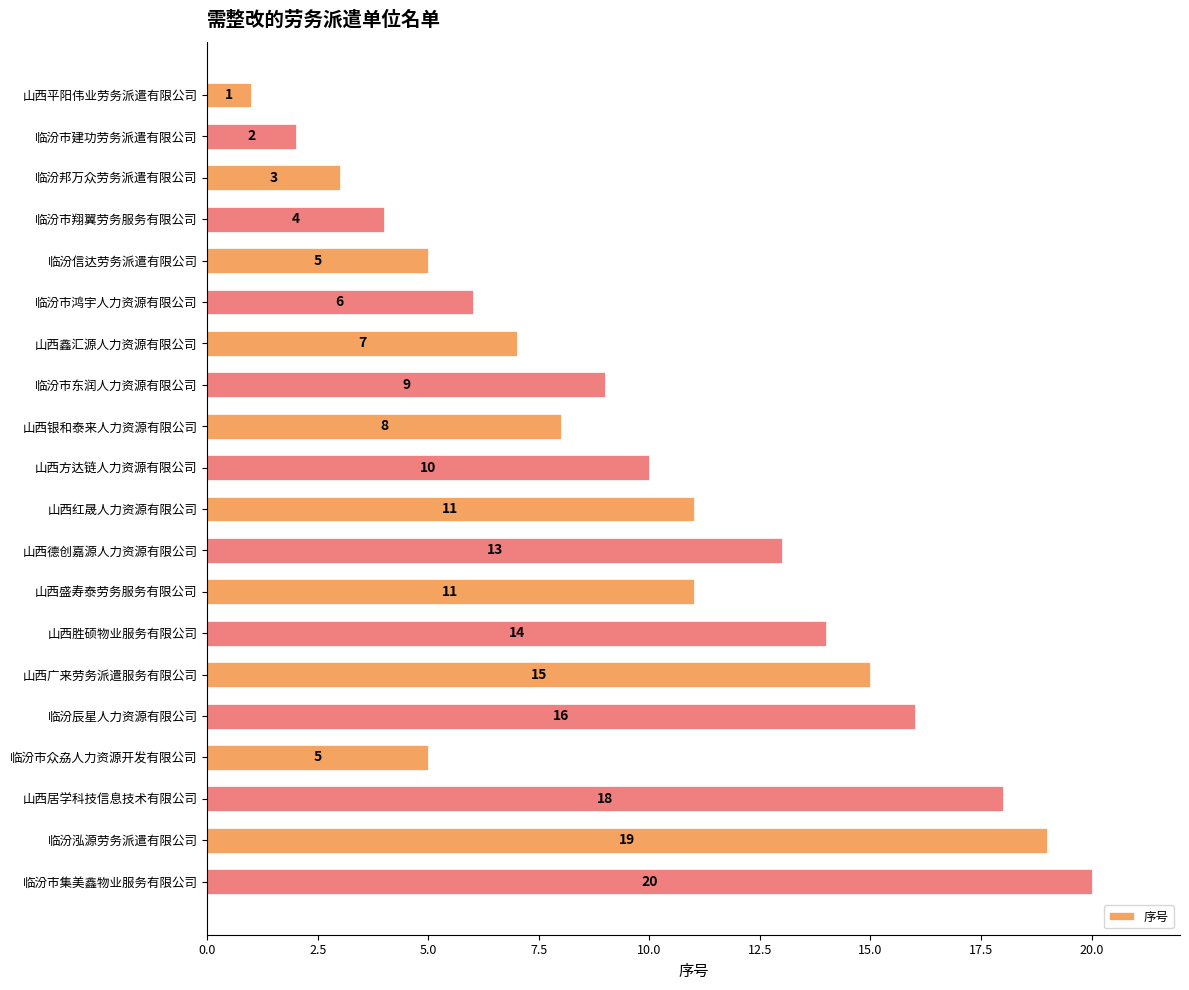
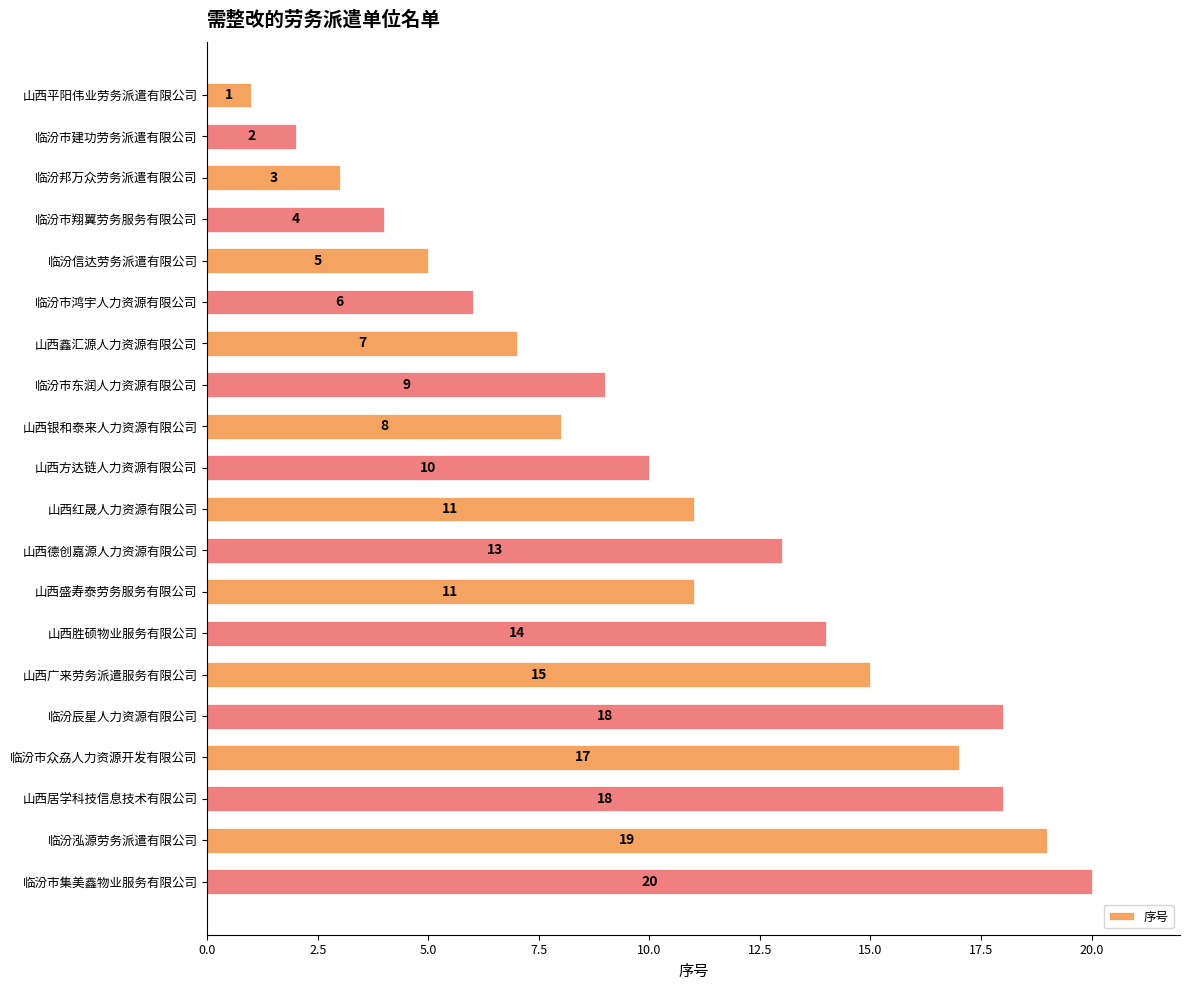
  {
    "山西平阳伟业劳务派遣有限公司": 1,
    "临汾市建功劳务派遣有限公司": 2,
    "临汾邦万众劳务派遣有限公司": 3,
    "临汾市翔翼劳务服务有限公司": 4,
    "临汾信达劳务派遣有限公司": 5,
    "临汾市鸿宇人力资源有限公司": 6,
    "山西鑫汇源人力资源有限公司": 7,
    "临汾市东润人力资源有限公司": 9,
    "山西银和泰来人力资源有限公司": 8,
    "山西方达链人力资源有限公司": 10,
    "山西红晟人力资源有限公司": 11,
    "山西德创嘉源人力资源有限公司": 13,
    "山西盛寿泰劳务服务有限公司": 11,
    "山西胜硕物业服务有限公司": 14,
    "山西广来劳务派遣服务有限公司": 15,
-   "临汾辰星人力资源有限公司": 16,
-   "临汾市众劦人力资源开发有限公司": 5,
+   "临汾辰星人力资源有限公司": 18,
+   "临汾市众劦人力资源开发有限公司": 17,
    "山西居学科技信息技术有限公司": 18,
    "临汾泓源劳务派遣有限公司": 19,
    "临汾市集美鑫物业服务有限公司": 20
  }
